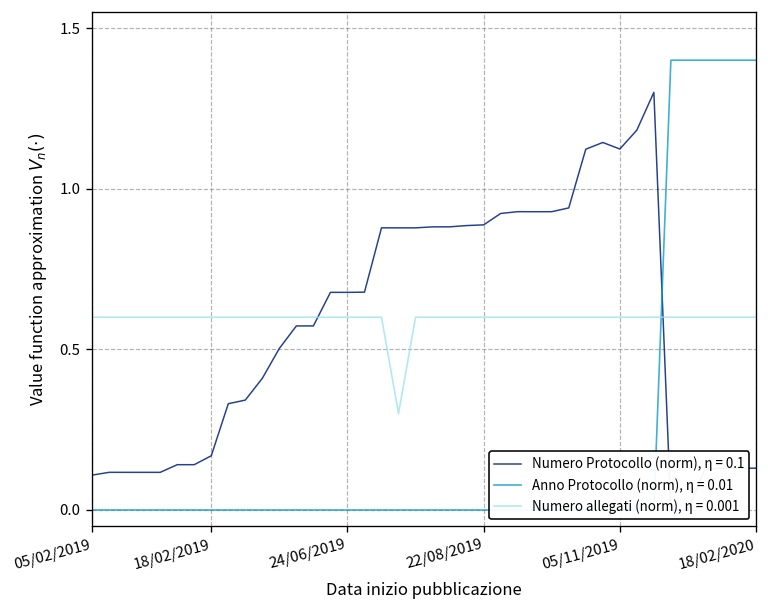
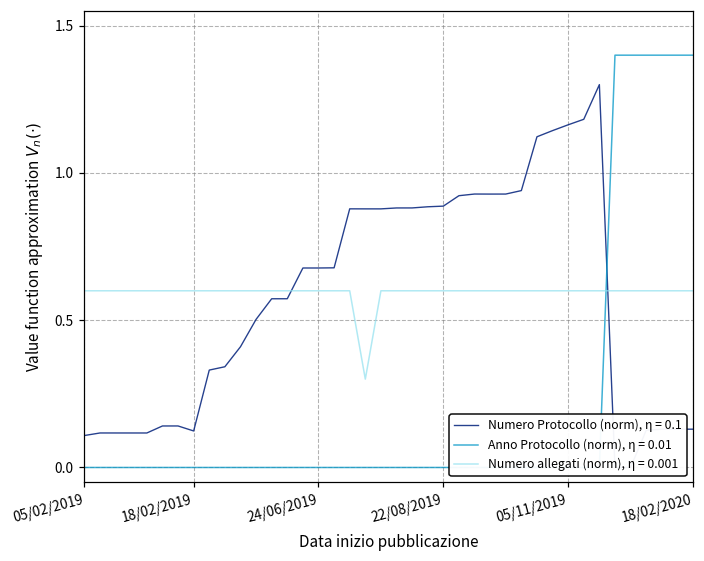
  {
    "Numero Protocollo (norm), η = 0.1": {
      "05/02/2019": 0.11,
-     "18/02/2019": 0.17,
-     "05/11/2019": 1.12
+     "18/02/2019": 0.12,
+     "05/11/2019": 1.16
    },
    "Anno Protocollo (norm), η = 0.01": {
      "05/02/2019": 0.00,
      "18/02/2019": 0.00
    },
    "Numero allegati (norm), η = 0.001": {
      "05/02/2019": 0.60,
      "18/02/2019": 0.60,
      "05/11/2019": 0.60
    }
  }
